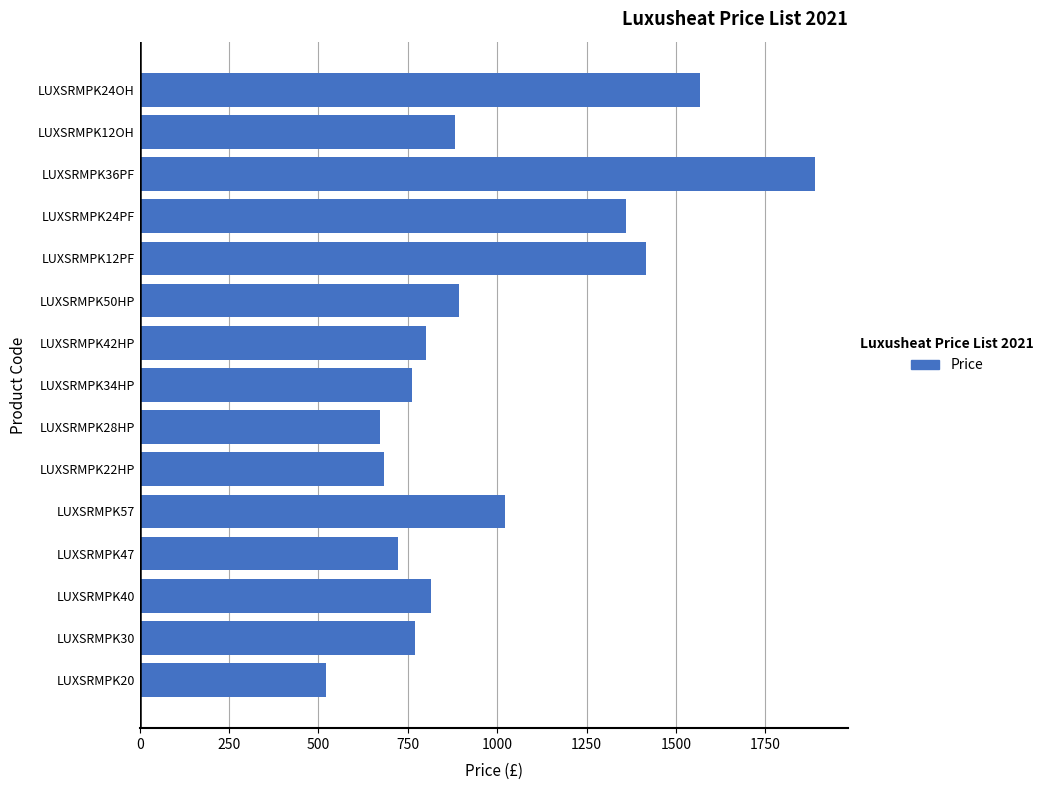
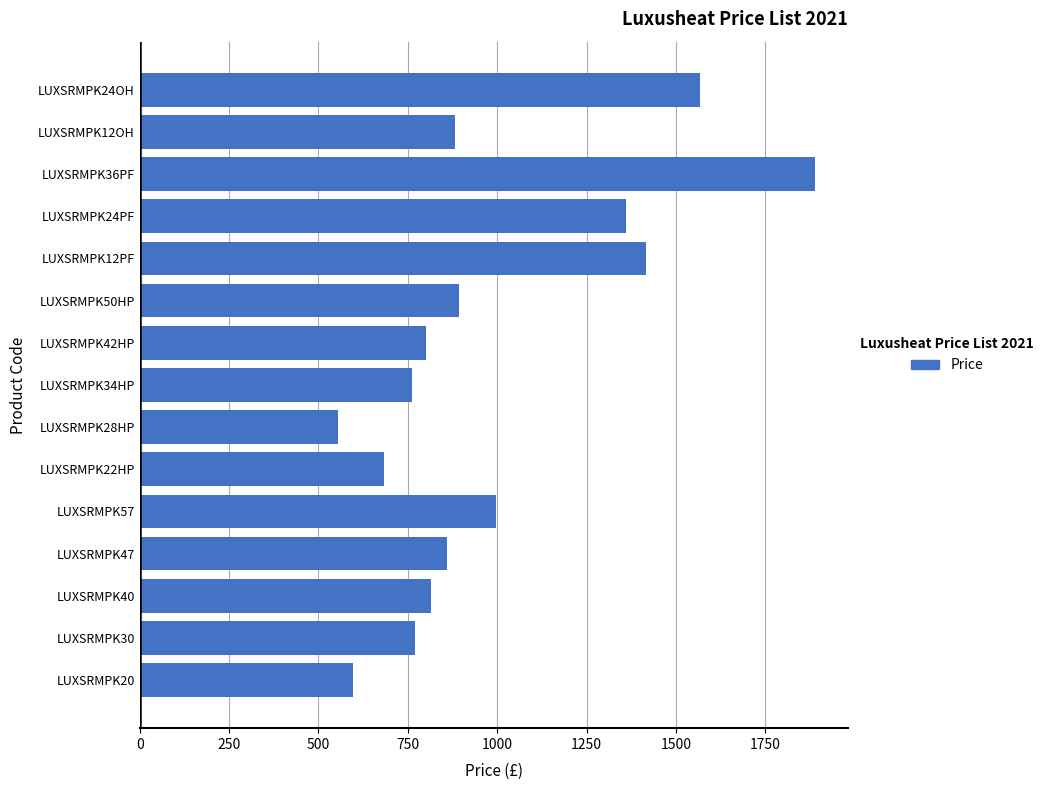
  {
    "LUXSRMPK24OH": 1570,
    "LUXSRMPK12OH": 880,
    "LUXSRMPK36PF": 1890,
    "LUXSRMPK24PF": 1360,
    "LUXSRMPK12PF": 1420,
    "LUXSRMPK50HP": 890,
    "LUXSRMPK42HP": 800,
    "LUXSRMPK34HP": 760,
-   "LUXSRMPK28HP": 670,
+   "LUXSRMPK28HP": 560,
    "LUXSRMPK22HP": 680,
-   "LUXSRMPK57": 1020,
-   "LUXSRMPK47": 720,
+   "LUXSRMPK57": 1000,
+   "LUXSRMPK47": 860,
    "LUXSRMPK40": 810,
    "LUXSRMPK30": 770,
-   "LUXSRMPK20": 520
+   "LUXSRMPK20": 600
  }
